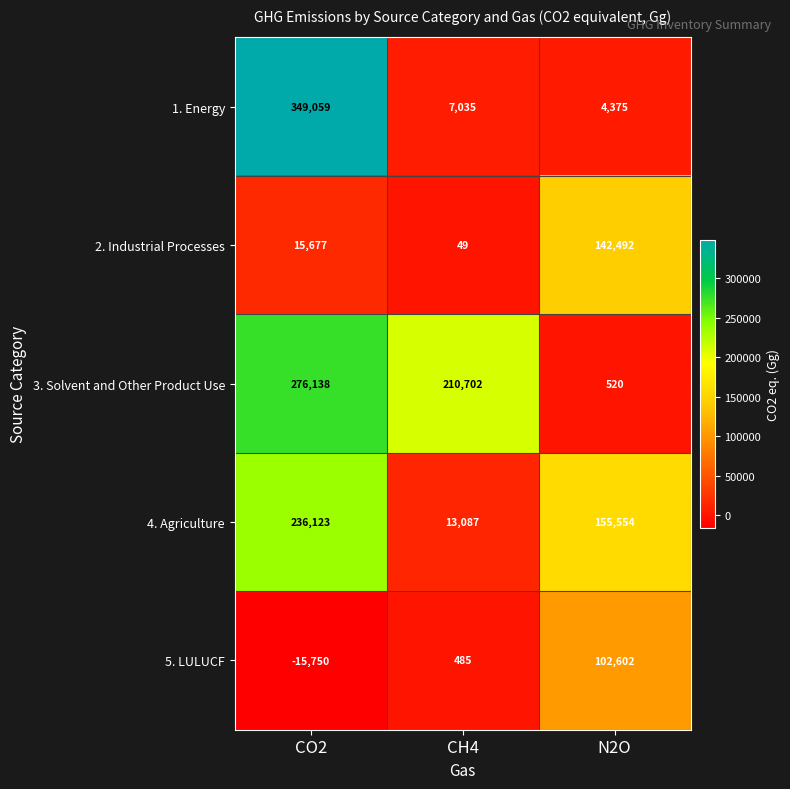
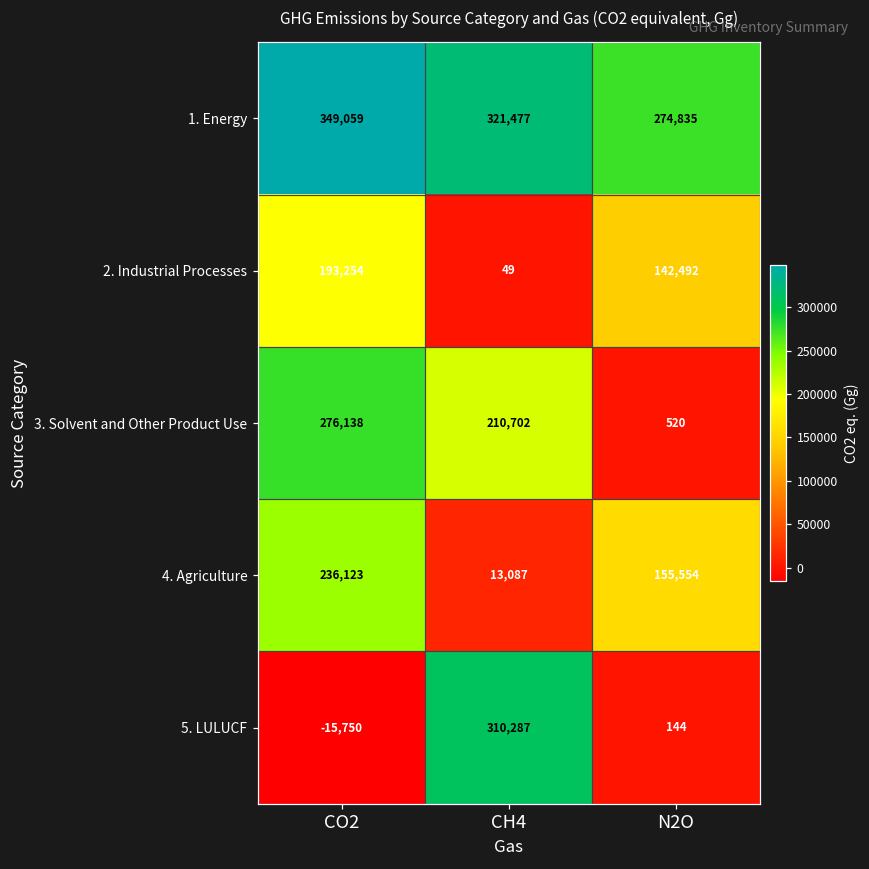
  {
    "1. Energy": {
      "CO2": "349,059",
-     "CH4": "7,035",
-     "N2O": "4,375"
+     "CH4": "321,477",
+     "N2O": "274,835"
    },
    "2. Industrial Processes": {
-     "CO2": "15,677",
+     "CO2": "193,254",
      "CH4": "49",
      "N2O": "142,492"
    },
    "3. Solvent and Other Product Use": {
      "CO2": "276,138",
      "CH4": "210,702",
      "N2O": "520"
    },
    "4. Agriculture": {
      "CO2": "236,123",
      "CH4": "13,087",
      "N2O": "155,554"
    },
    "5. LULUCF": {
      "CO2": "-15,750",
-     "CH4": "485",
-     "N2O": "102,602"
+     "CH4": "310,287",
+     "N2O": "144"
    }
  }
